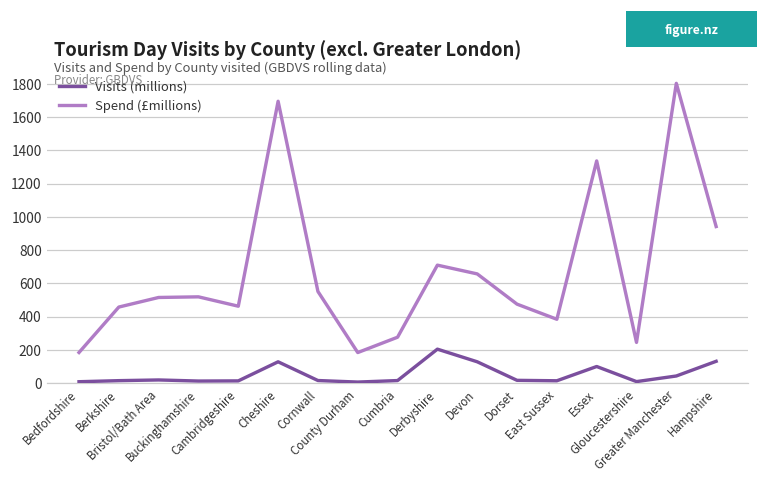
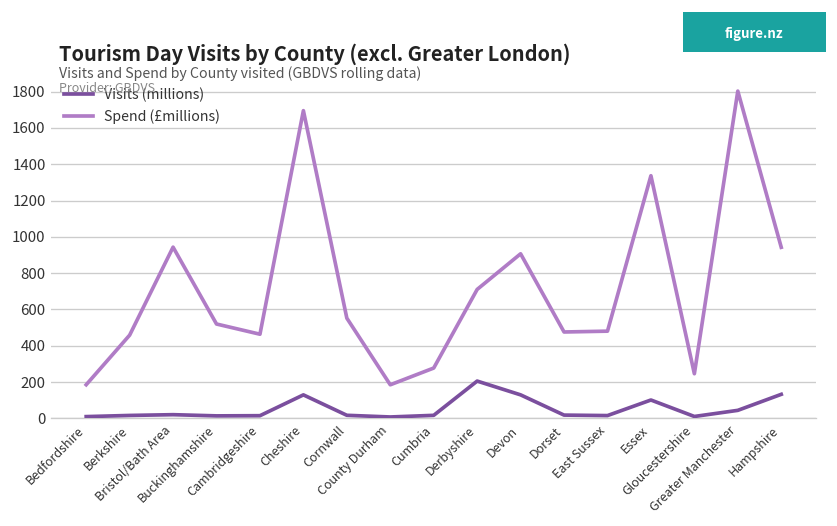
  {
    "Visits (millions)": {
      "Bedfordshire": 10,
      "Berkshire": 20,
      "Bristol/Bath Area": 20,
      "Buckinghamshire": 10,
      "Cambridgeshire": 10,
      "Cheshire": 130,
      "Cornwall": 20,
      "County Durham": 10,
      "Cumbria": 20,
      "Derbyshire": 210,
      "Devon": 130,
      "Dorset": 20,
      "East Sussex": 20,
      "Essex": 100,
      "Gloucestershire": 10,
      "Greater Manchester": 40,
      "Hampshire": 130
    },
    "Spend (£millions)": {
      "Bedfordshire": 190,
      "Berkshire": 460,
-     "Bristol/Bath Area": 520,
+     "Bristol/Bath Area": 940,
      "Buckinghamshire": 520,
      "Cambridgeshire": 460,
      "Cheshire": 1700,
      "Cornwall": 550,
      "County Durham": 180,
      "Cumbria": 280,
      "Derbyshire": 710,
-     "Devon": 660,
+     "Devon": 910,
      "Dorset": 480,
-     "East Sussex": 380,
+     "East Sussex": 480,
      "Essex": 1340,
      "Gloucestershire": 250,
      "Greater Manchester": 1800,
      "Hampshire": 940
    }
  }
